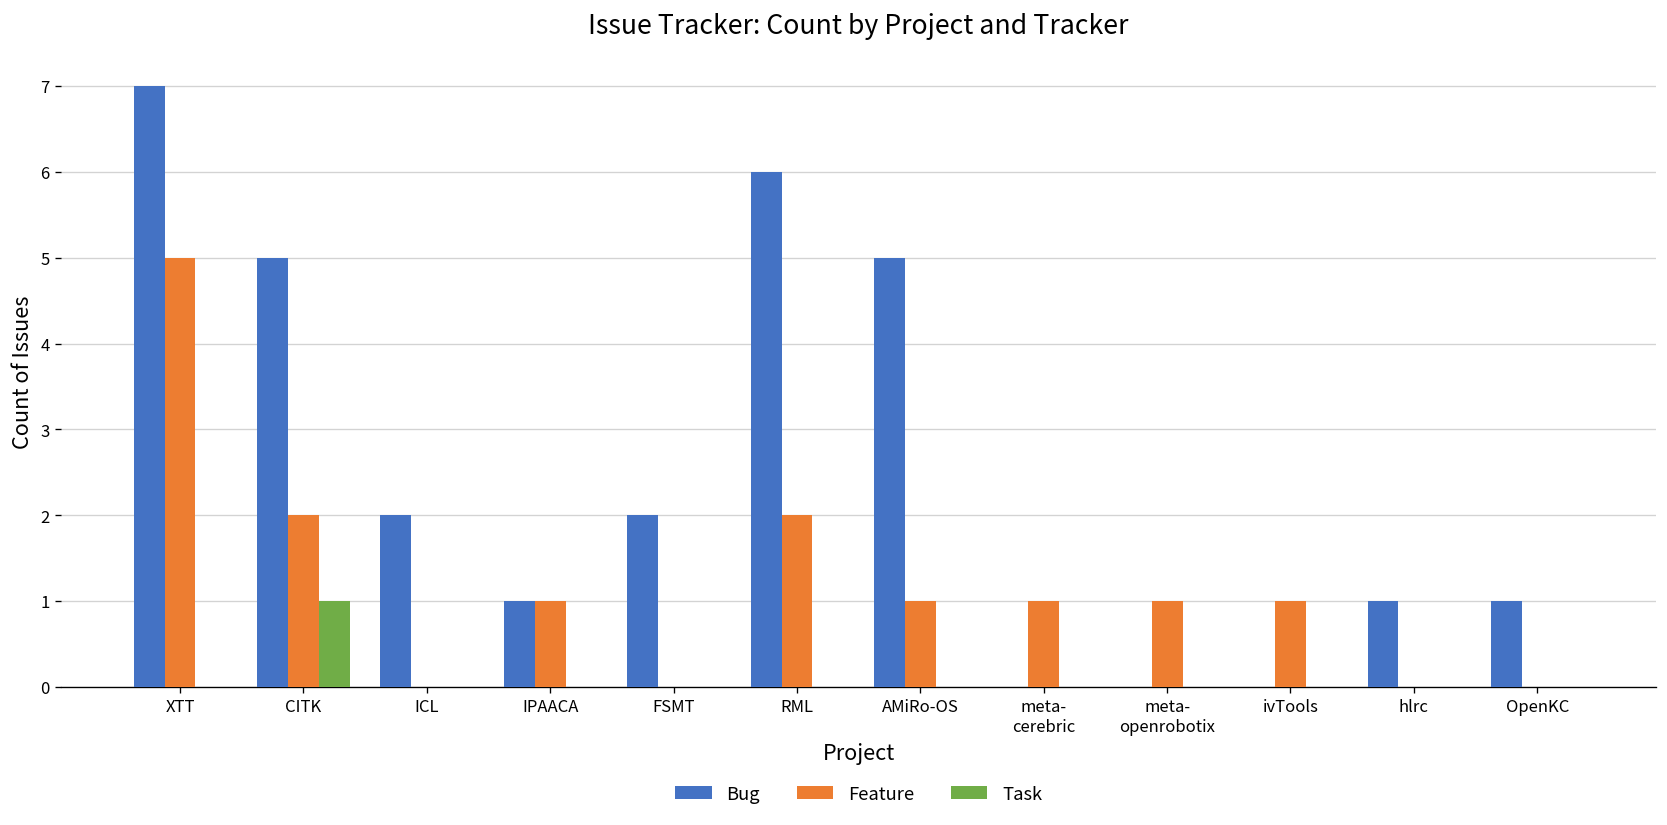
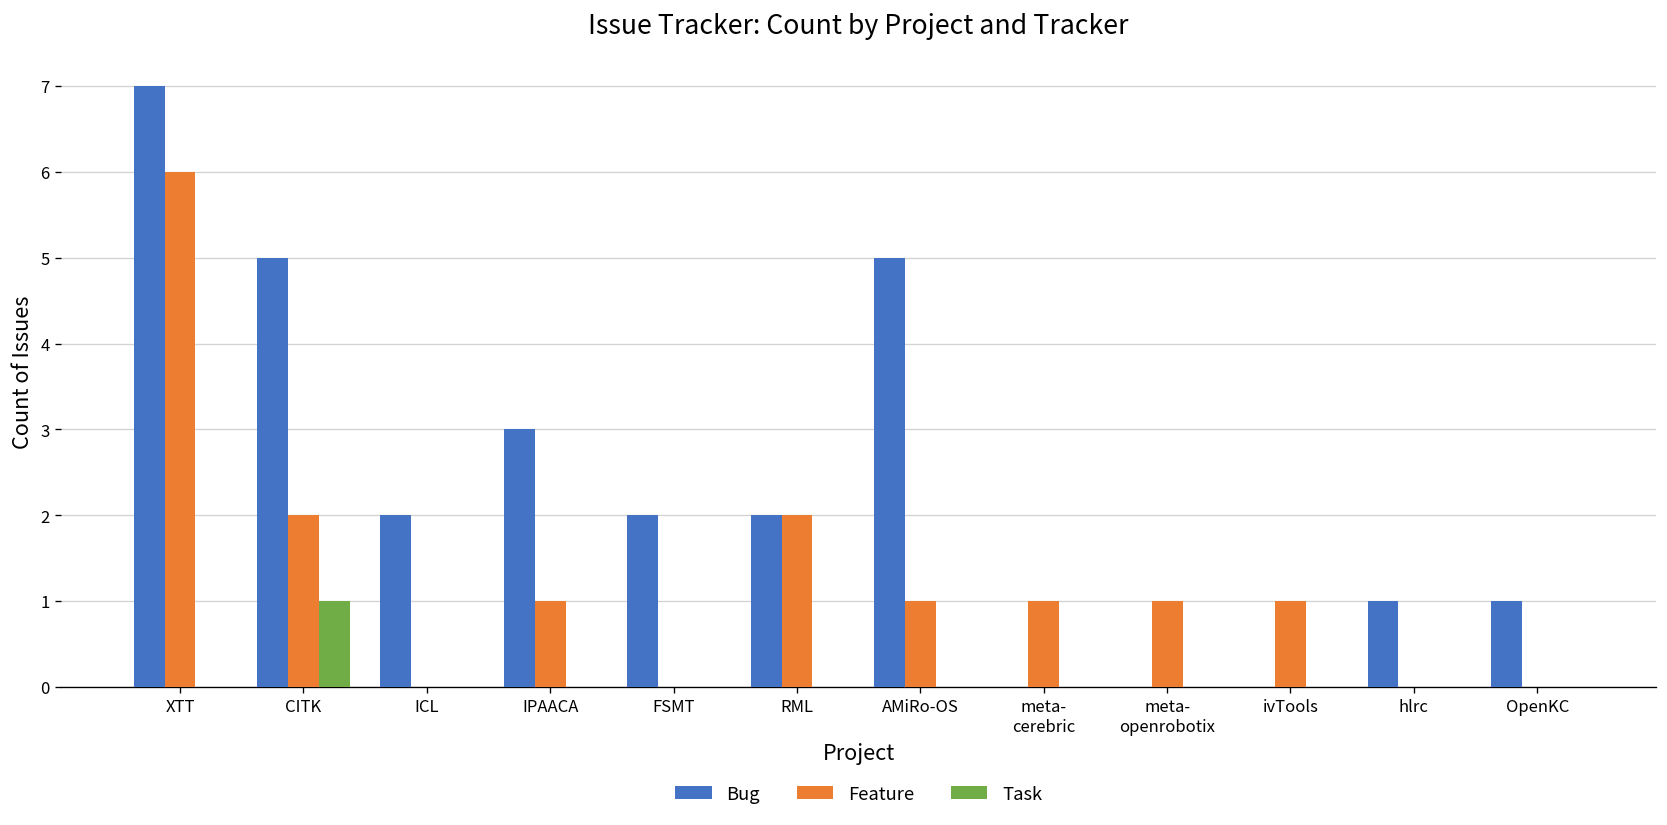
  {
    "Bug": {
      "XTT": 7,
      "CITK": 5,
      "ICL": 2,
-     "IPAACA": 1,
+     "IPAACA": 3,
      "FSMT": 2,
-     "RML": 6,
+     "RML": 2,
      "AMiRo-OS": 5,
      "meta- cerebric": 0,
      "meta- openrobotix": 0,
      "ivTools": 0,
      "hlrc": 1,
      "OpenKC": 1
    },
    "Feature": {
-     "XTT": 5,
+     "XTT": 6,
      "CITK": 2,
      "ICL": 0,
      "IPAACA": 1,
      "FSMT": 0,
      "RML": 2,
      "AMiRo-OS": 1,
      "meta- cerebric": 1,
      "meta- openrobotix": 1,
      "ivTools": 1,
      "hlrc": 0,
      "OpenKC": 0
    },
    "Task": {
      "XTT": 0,
      "CITK": 1,
      "ICL": 0,
      "IPAACA": 0,
      "FSMT": 0,
      "RML": 0,
      "AMiRo-OS": 0,
      "meta- cerebric": 0,
      "meta- openrobotix": 0,
      "ivTools": 0,
      "hlrc": 0,
      "OpenKC": 0
    }
  }
